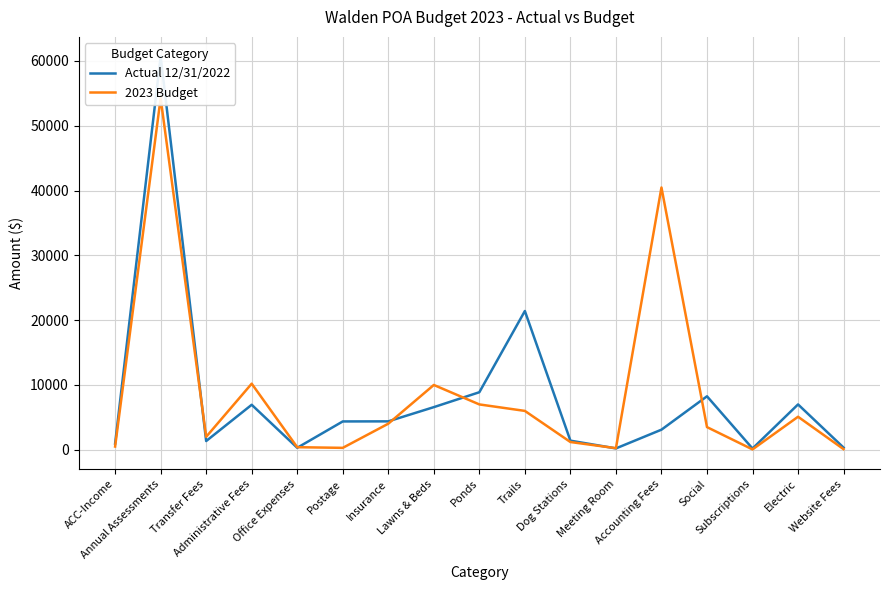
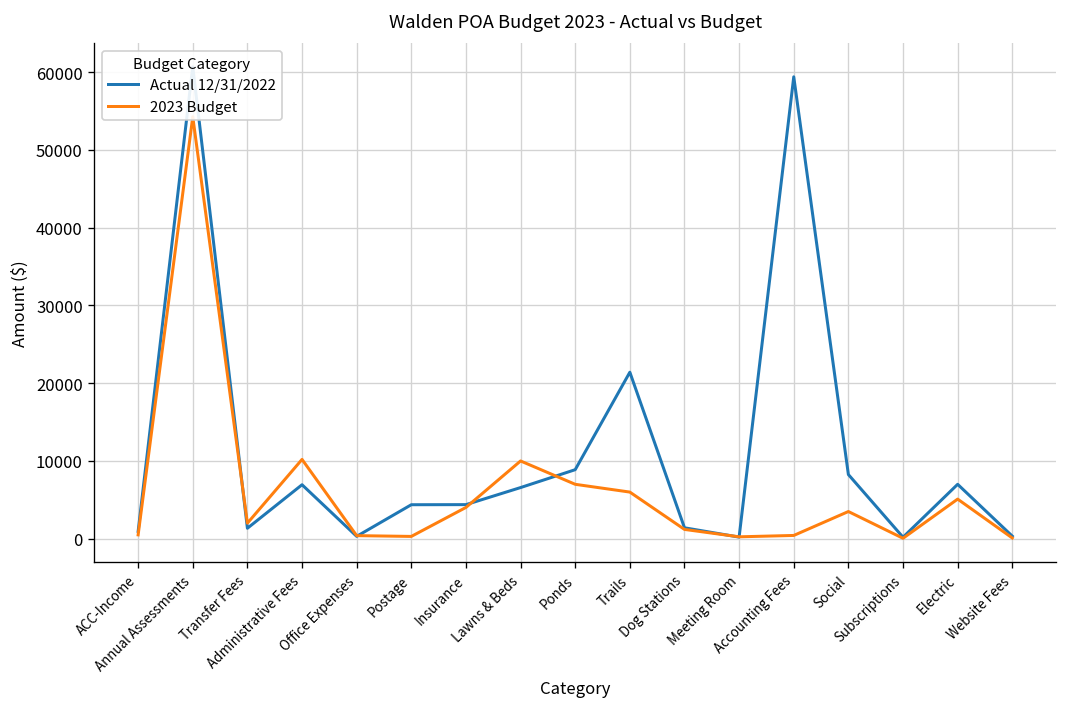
  {
    "Actual 12/31/2022": {
      "ACC-Income": 1000,
      "Transfer Fees": 1000,
      "Administrative Fees": 7000,
      "Postage": 4000,
      "Lawns & Beds": 7000,
      "Ponds": 9000,
      "Trails": 21000,
-     "Accounting Fees": 3000,
+     "Accounting Fees": 59000,
      "Social": 8000,
      "Electric": 7000
    },
    "2023 Budget": {
      "ACC-Income": 1000,
      "Transfer Fees": 2000,
      "Administrative Fees": 10000,
      "Postage": 0,
      "Lawns & Beds": 10000,
      "Ponds": 7000,
      "Trails": 6000,
-     "Accounting Fees": 40000,
+     "Accounting Fees": 0,
      "Social": 4000,
      "Electric": 5000
    }
  }
